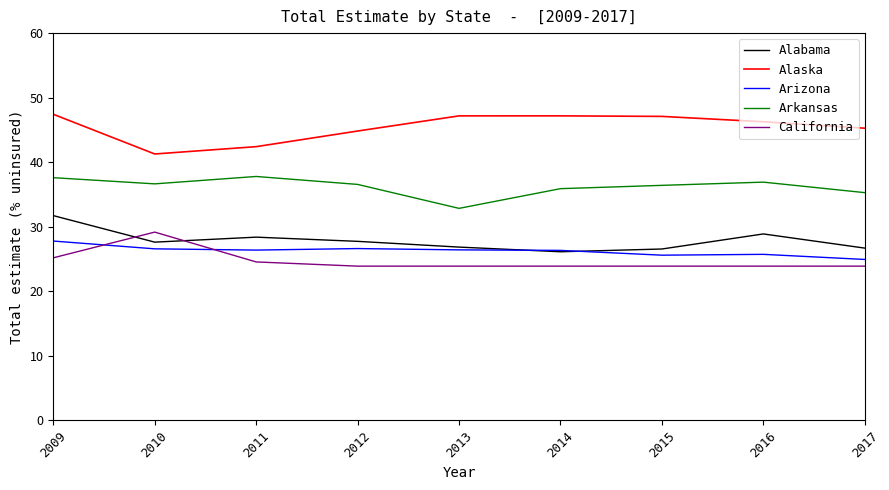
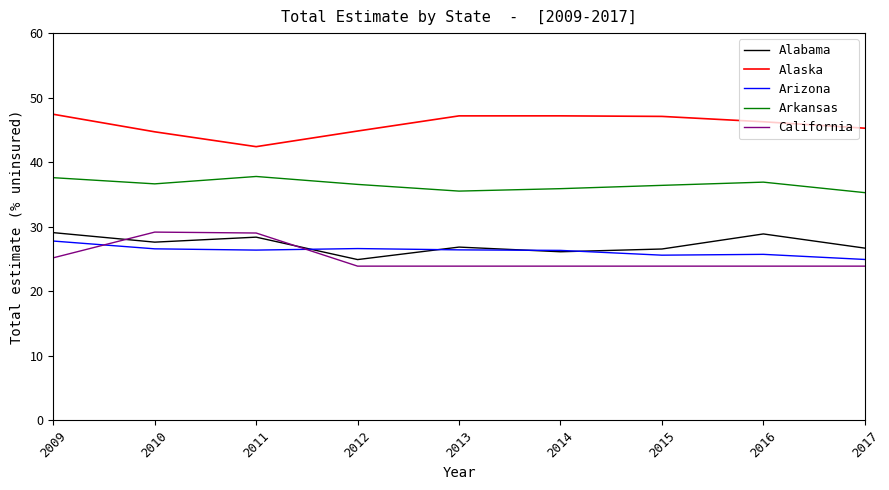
  {
    "Alabama": {
-     "2009": 32,
+     "2009": 29,
      "2010": 28,
      "2011": 28,
-     "2012": 28,
+     "2012": 25,
      "2013": 27,
      "2015": 27,
      "2016": 29,
      "2017": 27
    },
    "Alaska": {
      "2009": 47,
-     "2010": 41,
+     "2010": 45,
      "2011": 42,
      "2012": 45,
      "2013": 47,
      "2014": 47,
      "2015": 47,
      "2017": 45
    },
    "Arizona": {
      "2009": 28,
      "2010": 27,
      "2011": 26,
      "2012": 27,
      "2013": 26,
      "2015": 26,
      "2016": 26,
      "2017": 25
    },
    "Arkansas": {
      "2009": 38,
      "2010": 37,
      "2011": 38,
      "2012": 37,
-     "2013": 33,
+     "2013": 36,
      "2014": 36,
      "2015": 36,
      "2016": 37,
      "2017": 35
    },
    "California": {
      "2009": 25,
      "2010": 29,
-     "2011": 25,
+     "2011": 29,
      "2012": 24,
      "2013": 24,
      "2014": 24,
      "2015": 24,
      "2016": 24,
      "2017": 24
    }
  }
